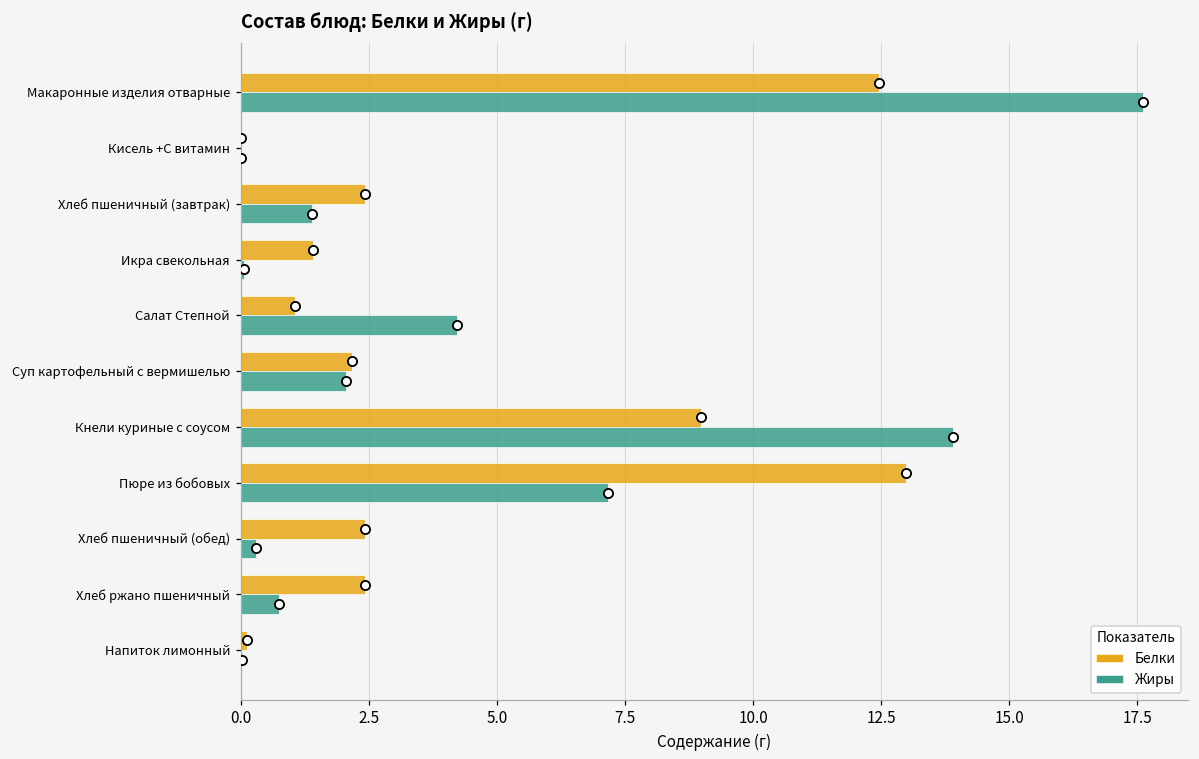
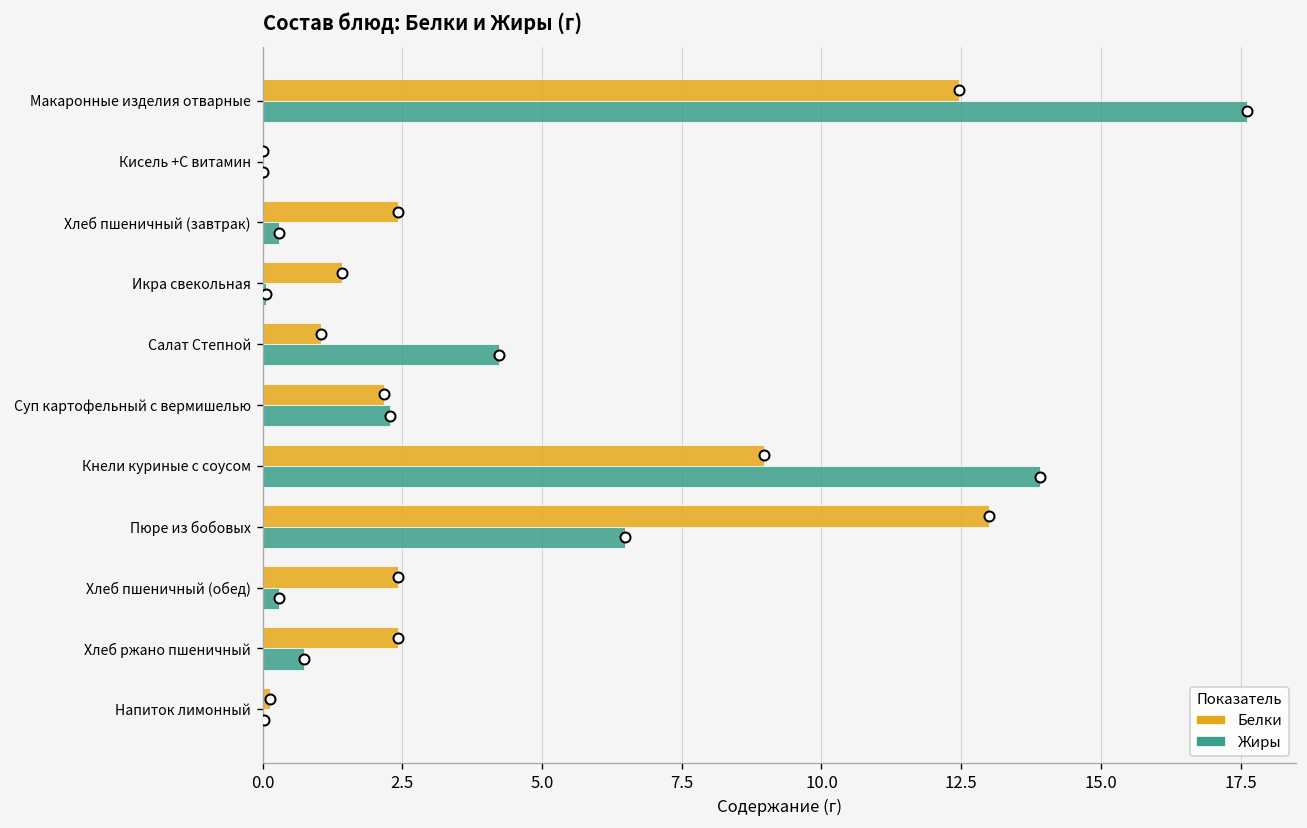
  {
    "Жиры": {
      "Макаронные изделия отварные": 17.6,
      "Кисель +С витамин": 0.0,
-     "Хлеб пшеничный (завтрак)": 1.4,
+     "Хлеб пшеничный (завтрак)": 0.3,
      "Икра свекольная": 0.1,
      "Салат Степной": 4.2,
-     "Суп картофельный с вермишелью": 2.1,
+     "Суп картофельный с вермишелью": 2.3,
      "Кнели куриные с соусом": 13.9,
-     "Пюре из бобовых": 7.2,
+     "Пюре из бобовых": 6.5,
      "Хлеб пшеничный (обед)": 0.3,
      "Хлеб ржано пшеничный": 0.7
    }
  }
